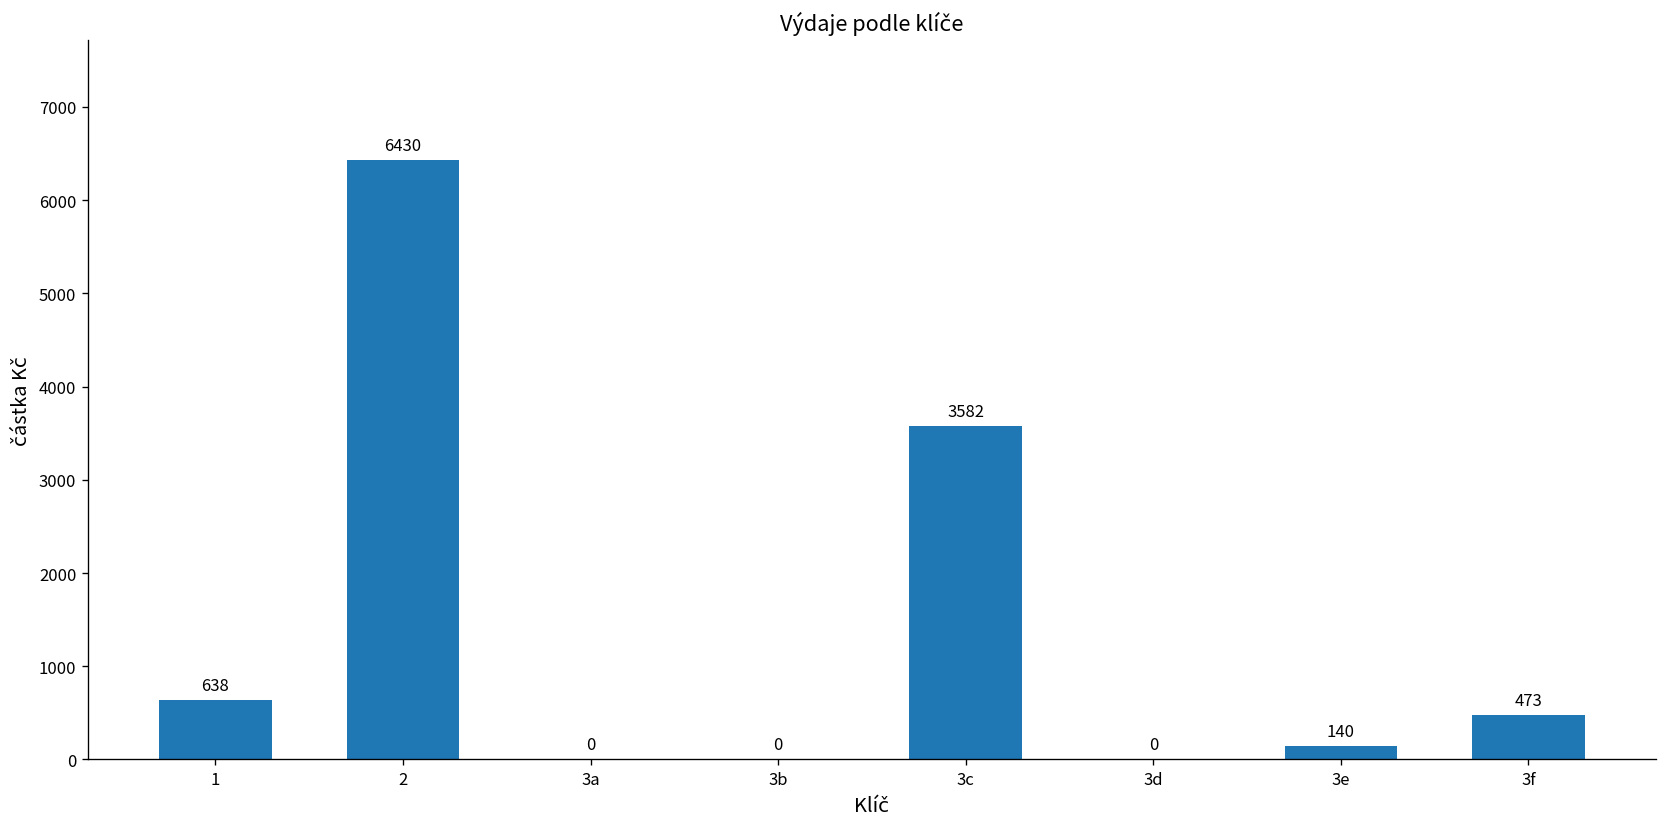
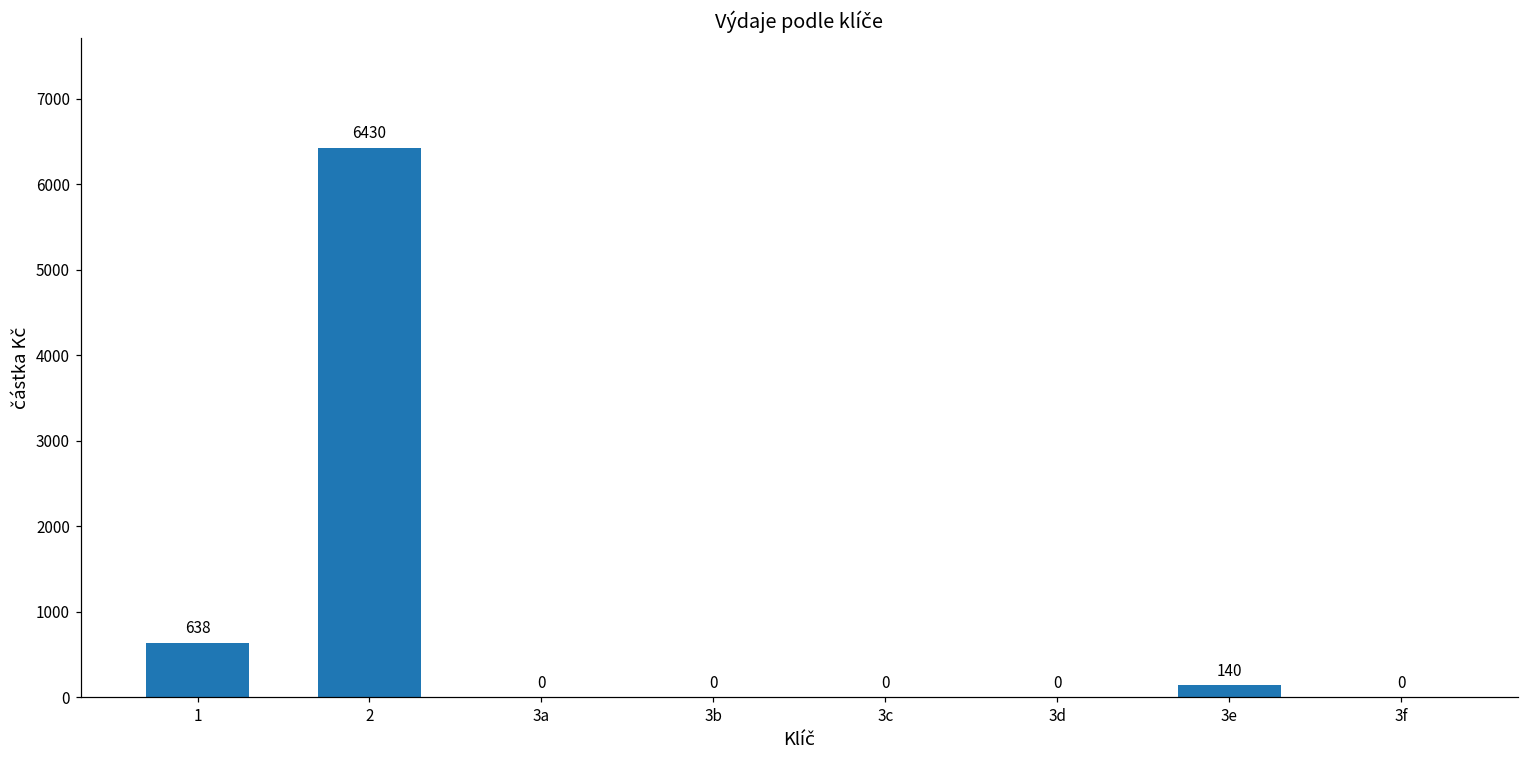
  {
    "1": 638,
    "2": 6430,
    "3a": 0,
    "3b": 0,
-   "3c": 3582,
+   "3c": 0,
    "3d": 0,
    "3e": 140,
-   "3f": 473
+   "3f": 0
  }
